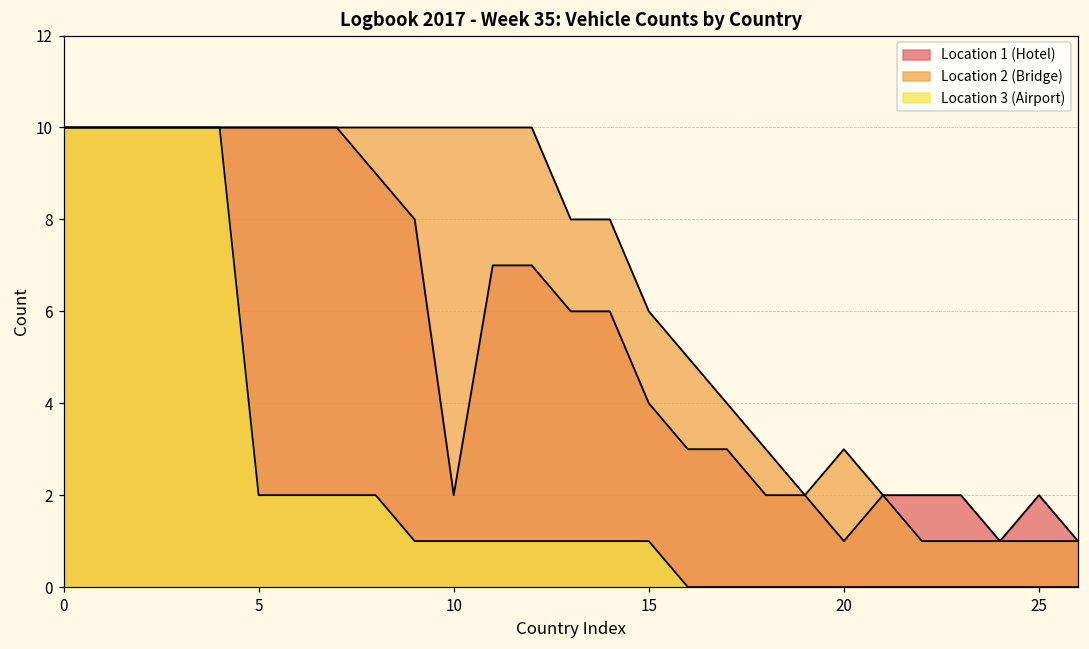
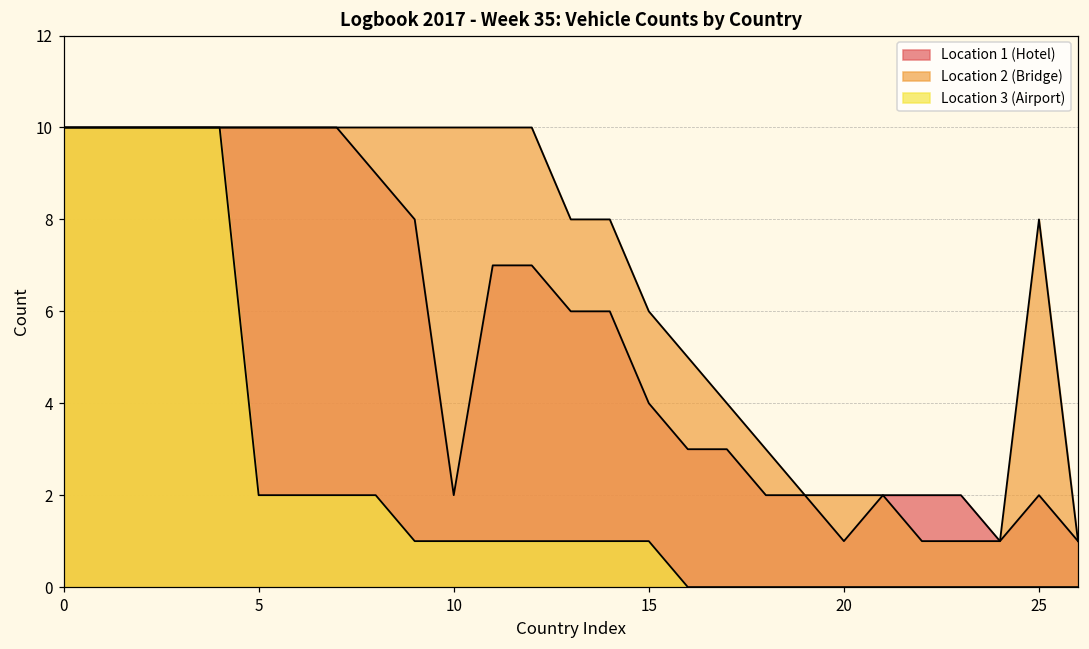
  {
    "Location 1 (Hotel)": {
      "10": 2,
      "15": 4,
      "20": 1,
      "25": 2
    },
    "Location 2 (Bridge)": {
      "10": 10,
      "15": 6,
-     "20": 3,
-     "25": 1
+     "20": 2,
+     "25": 8
    },
    "Location 3 (Airport)": {
      "5": 2,
      "10": 1,
      "15": 1,
      "20": 0,
      "25": 0
    }
  }
